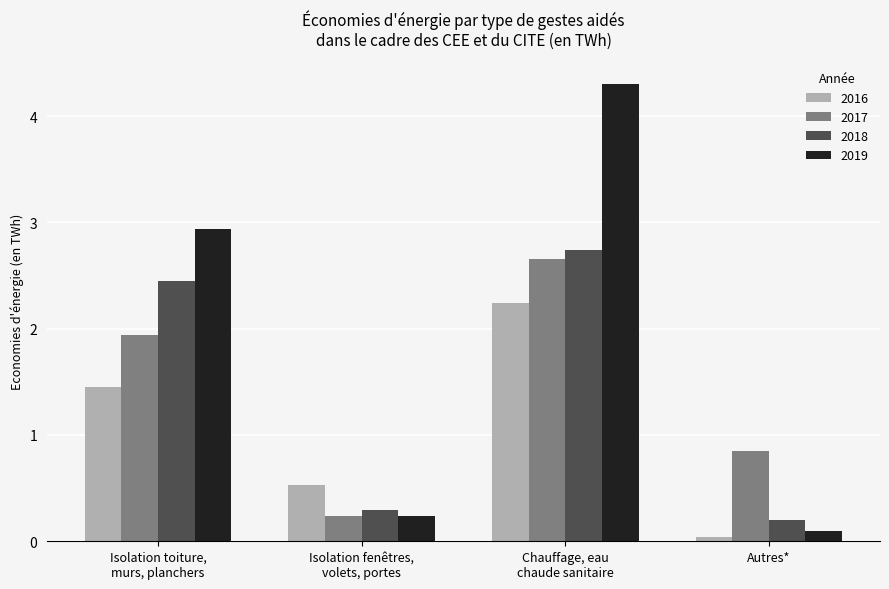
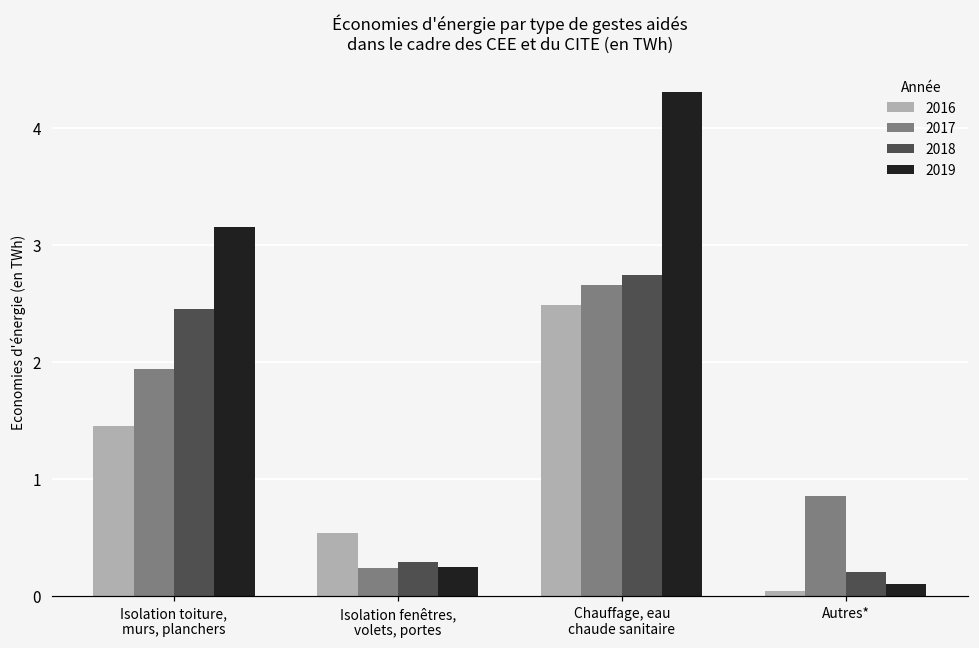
  {
    "2016": {
      "Isolation toiture, murs, planchers": 1.45,
      "Isolation fenêtres, volets, portes": 0.53,
-     "Chauffage, eau chaude sanitaire": 2.24,
+     "Chauffage, eau chaude sanitaire": 2.49,
      "Autres*": 0.04
    },
    "2017": {
      "Isolation toiture, murs, planchers": 1.94,
      "Isolation fenêtres, volets, portes": 0.24,
      "Chauffage, eau chaude sanitaire": 2.65,
      "Autres*": 0.85
    },
    "2018": {
      "Isolation toiture, murs, planchers": 2.45,
      "Isolation fenêtres, volets, portes": 0.29,
      "Chauffage, eau chaude sanitaire": 2.74,
      "Autres*": 0.20
    },
    "2019": {
-     "Isolation toiture, murs, planchers": 2.94,
+     "Isolation toiture, murs, planchers": 3.16,
      "Isolation fenêtres, volets, portes": 0.24,
      "Chauffage, eau chaude sanitaire": 4.30,
      "Autres*": 0.10
    }
  }
